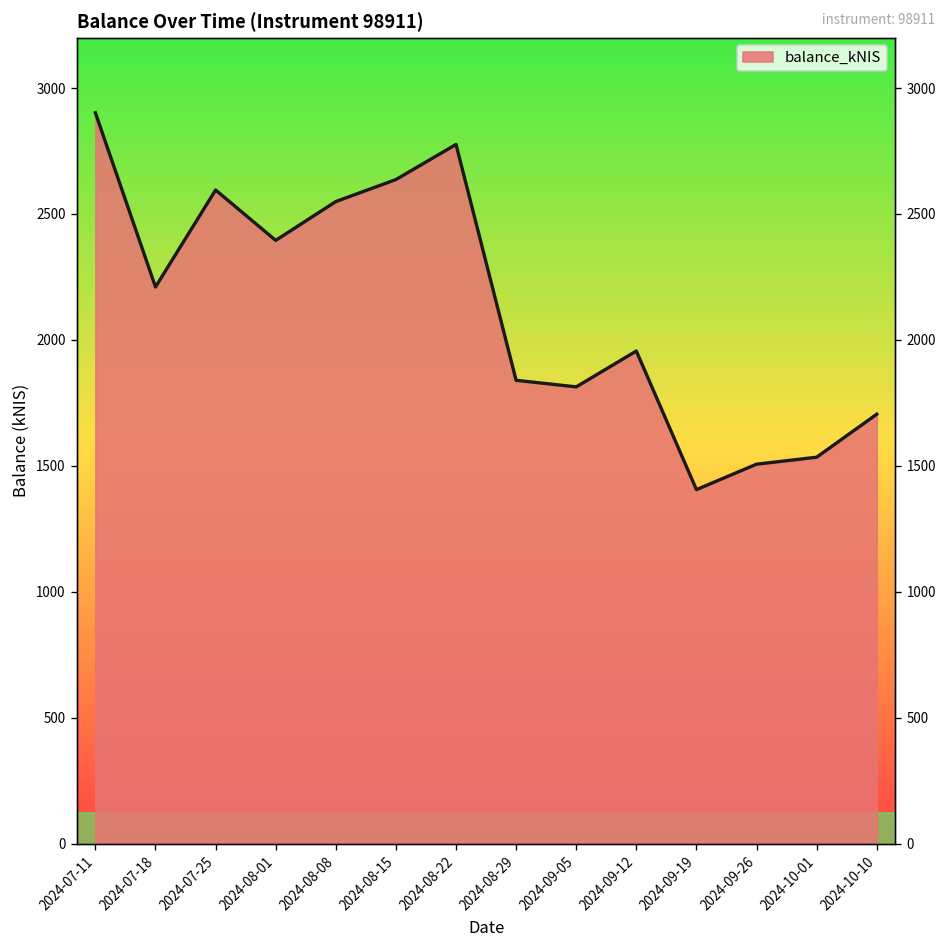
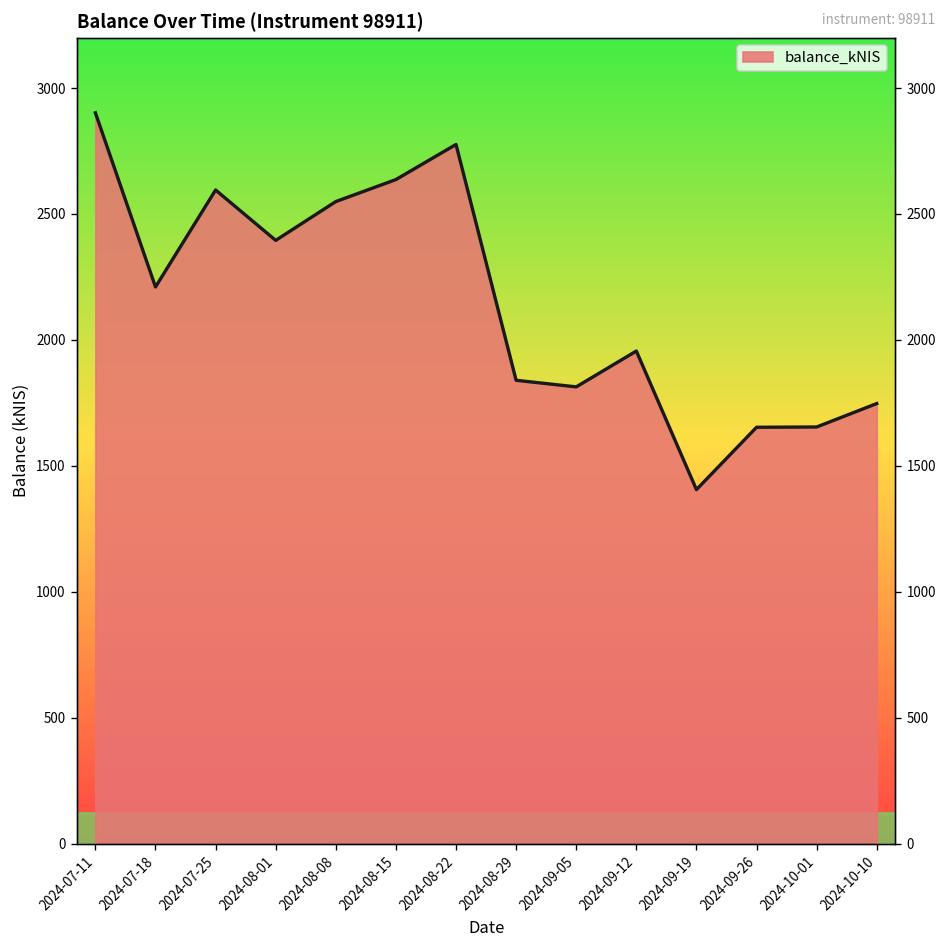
  {
    "2024-07-11": 2900,
    "2024-07-18": 2210,
    "2024-07-25": 2600,
    "2024-08-01": 2400,
    "2024-08-08": 2550,
    "2024-08-15": 2640,
    "2024-08-22": 2780,
    "2024-08-29": 1840,
    "2024-09-05": 1810,
    "2024-09-12": 1960,
    "2024-09-19": 1410,
-   "2024-09-26": 1510,
-   "2024-10-01": 1530,
-   "2024-10-10": 1700
+   "2024-09-26": 1650,
+   "2024-10-01": 1650,
+   "2024-10-10": 1750
  }
